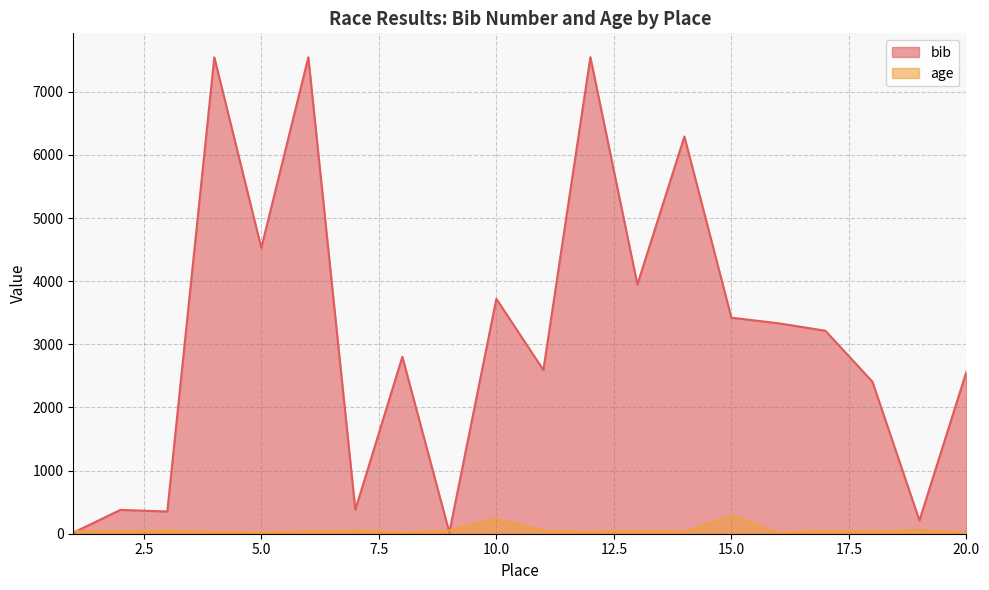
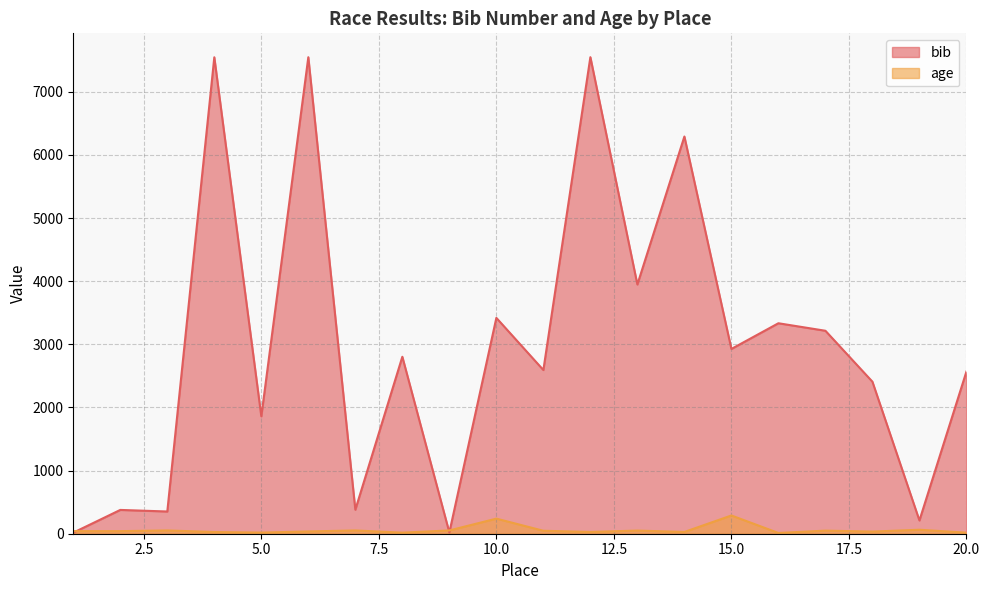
  {
    "bib": {
-     "5.0": 4500,
-     "10.0": 3700,
-     "15.0": 3400,
+     "5.0": 1900,
+     "10.0": 3400,
+     "15.0": 2900,
      "20.0": 2600
    },
    "age": {
      "5.0": 0,
      "10.0": 200,
      "15.0": 300,
      "20.0": 0
    }
  }
